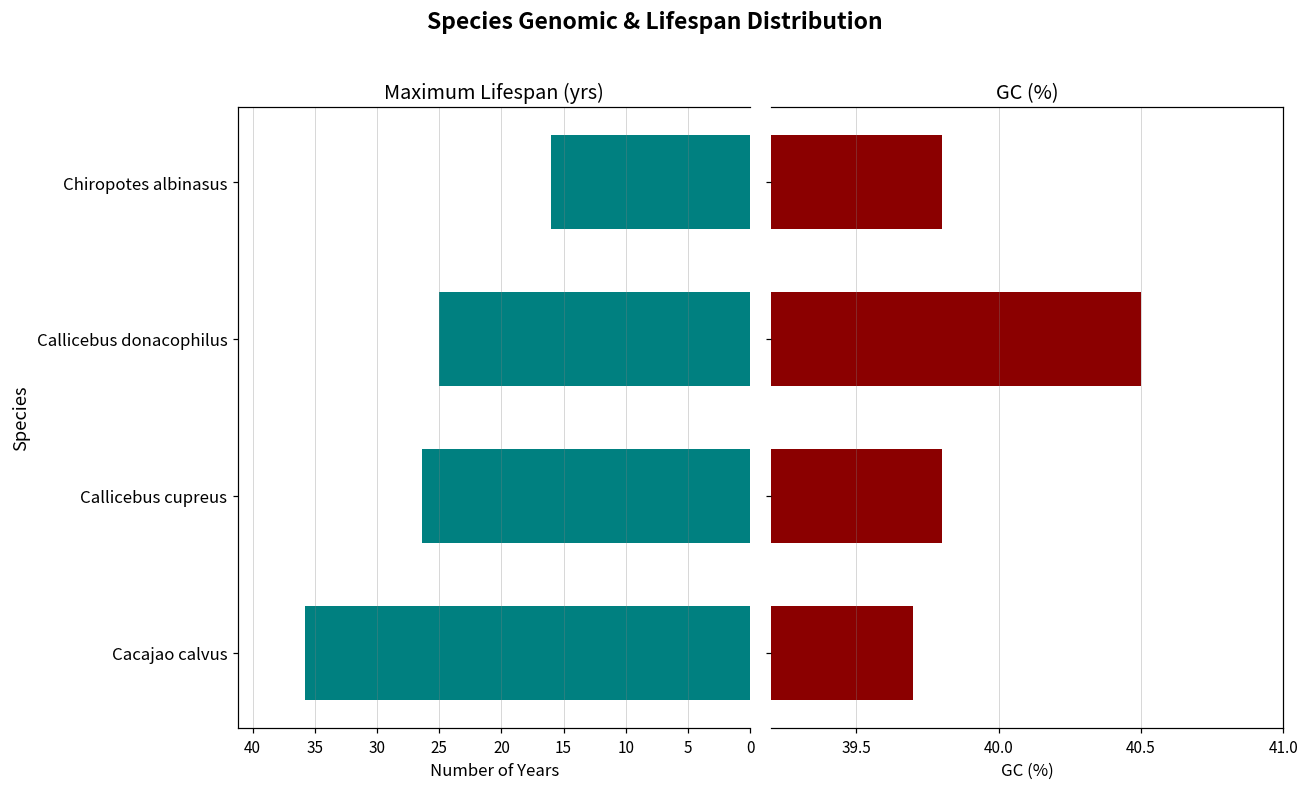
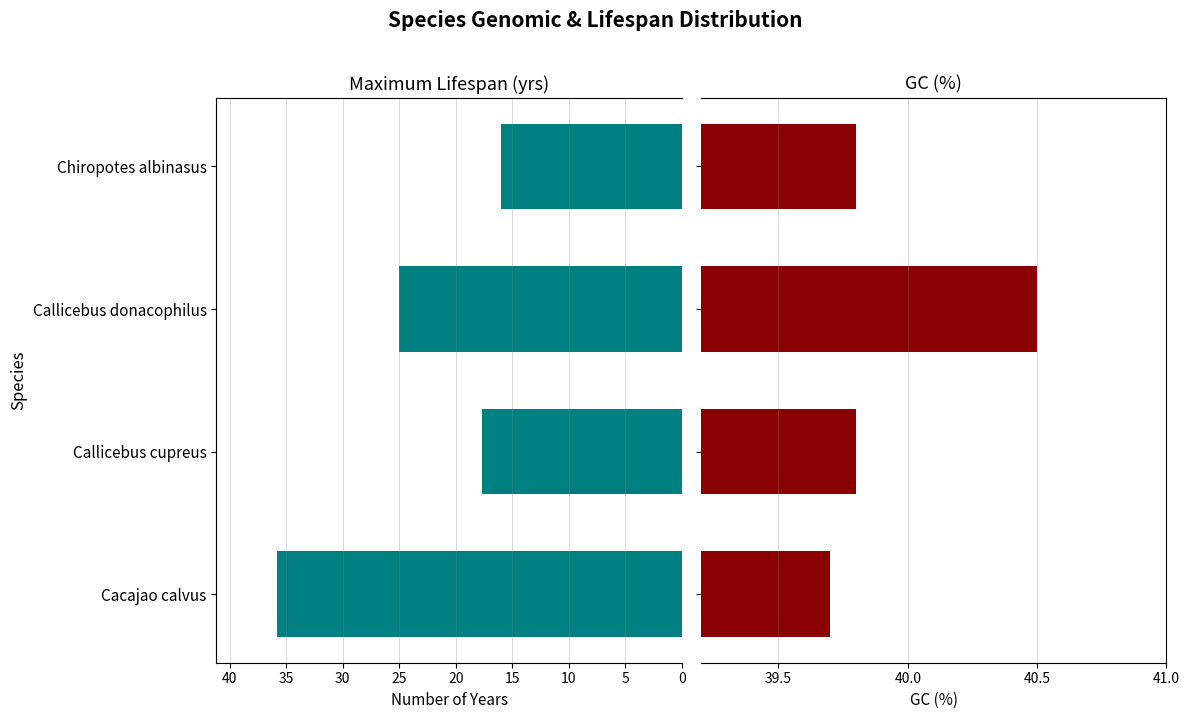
  {
    "Maximum Lifespan (yrs)": {
      "Chiropotes albinasus": 16.0,
      "Callicebus donacophilus": 25.0,
-     "Callicebus cupreus": 26.4,
+     "Callicebus cupreus": 17.7,
      "Cacajao calvus": 35.8
    }
  }
